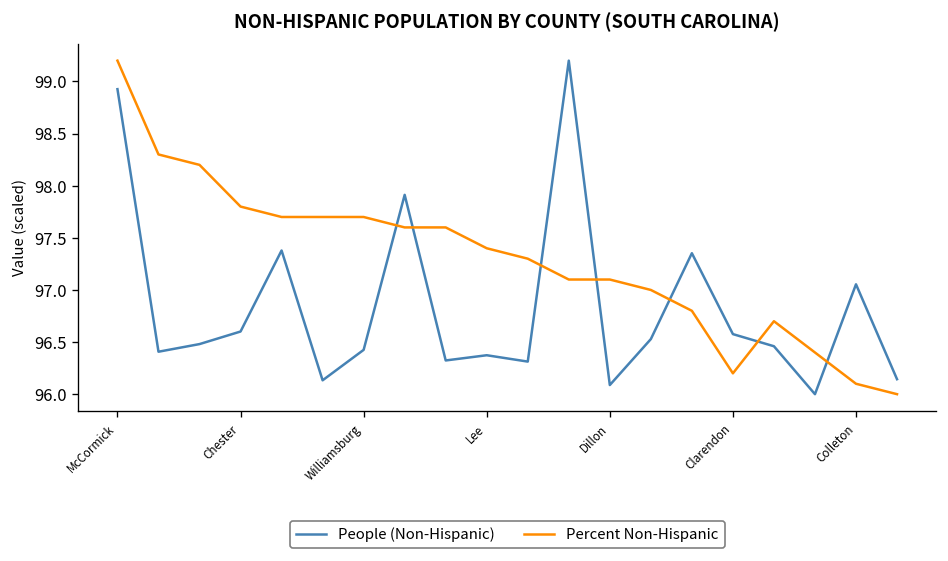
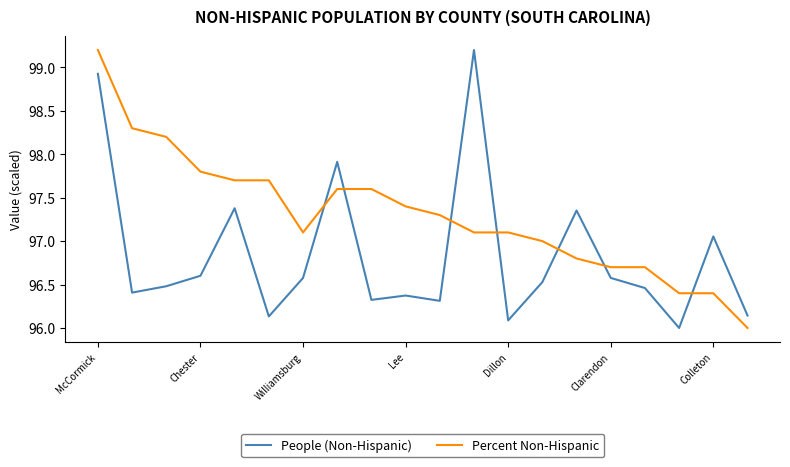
  {
    "People (Non-Hispanic)": {
      "McCormick": 98.9,
      "Chester": 96.6,
-     "Williamsburg": 96.4,
+     "Williamsburg": 96.6,
      "Lee": 96.4,
      "Dillon": 96.1,
      "Clarendon": 96.6,
      "Colleton": 97.1
    },
    "Percent Non-Hispanic": {
      "McCormick": 99.2,
      "Chester": 97.8,
-     "Williamsburg": 97.7,
+     "Williamsburg": 97.1,
      "Lee": 97.4,
      "Dillon": 97.1,
-     "Clarendon": 96.2,
-     "Colleton": 96.1
+     "Clarendon": 96.7,
+     "Colleton": 96.4
    }
  }
